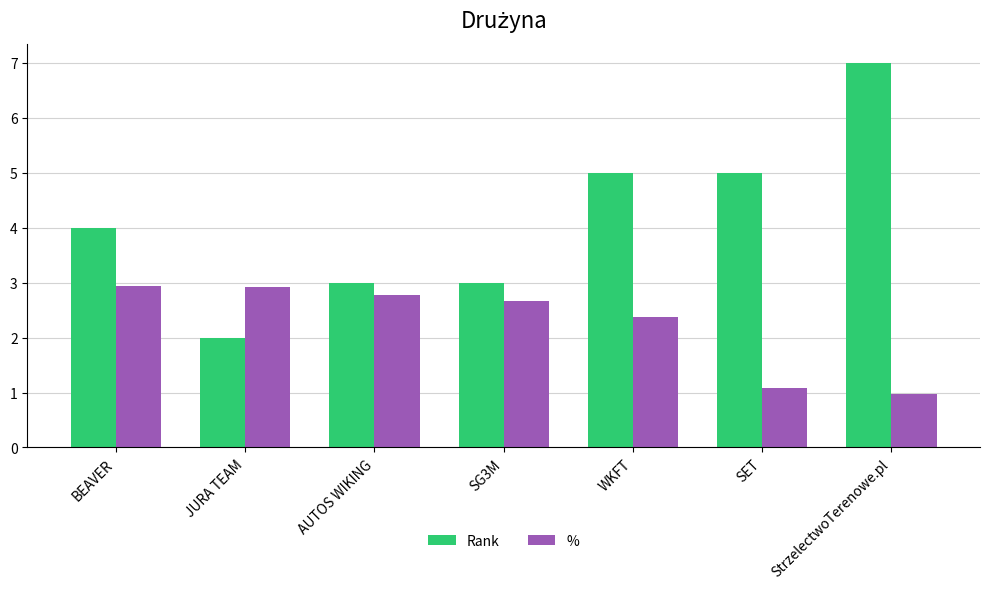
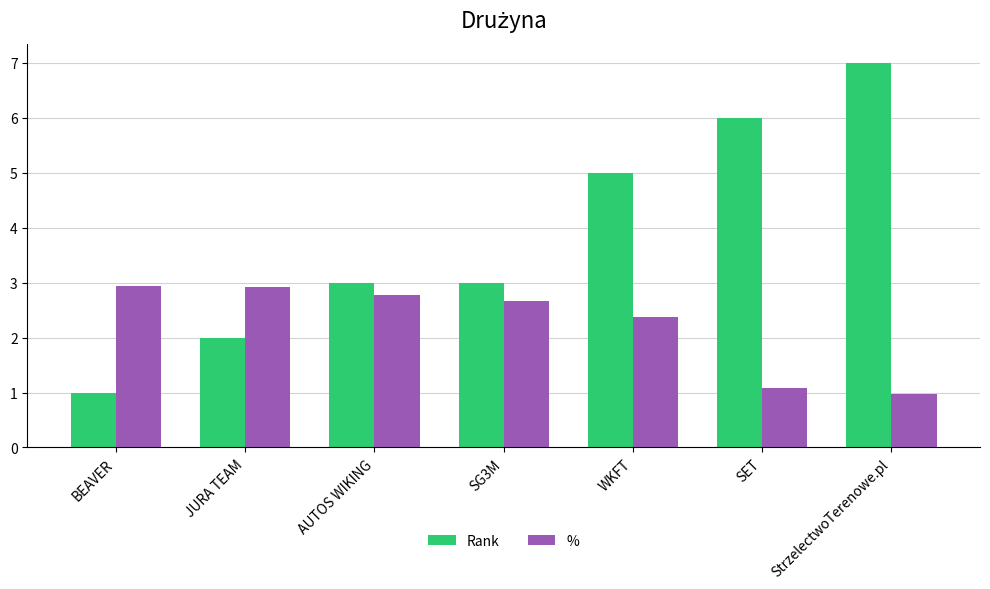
  {
    "Rank": {
-     "BEAVER": 4,
+     "BEAVER": 1,
      "JURA TEAM": 2,
      "AUTOS WIKING": 3,
      "SG3M": 3,
      "WKFT": 5,
-     "SET": 5,
+     "SET": 6,
      "StrzelectwoTerenowe.pl": 7
    },
    "%": {
      "BEAVER": 2.9,
      "JURA TEAM": 2.9,
      "AUTOS WIKING": 2.8,
      "SG3M": 2.7,
      "WKFT": 2.4,
      "SET": 1.1,
      "StrzelectwoTerenowe.pl": 1
    }
  }
